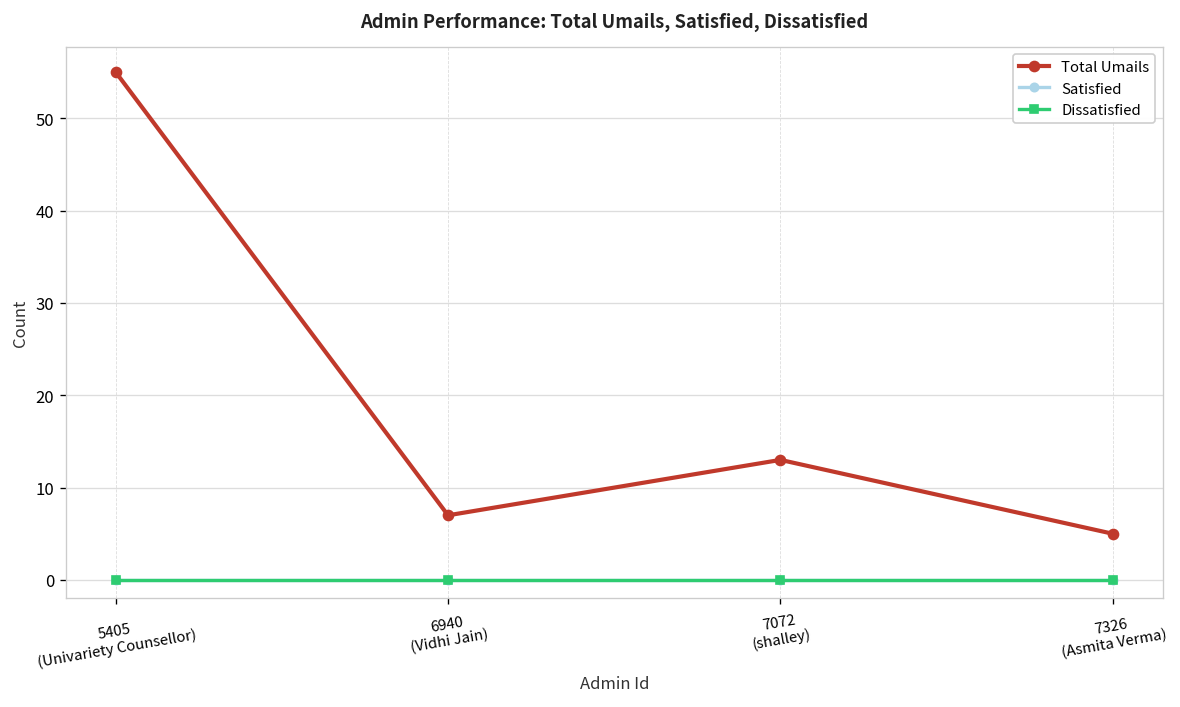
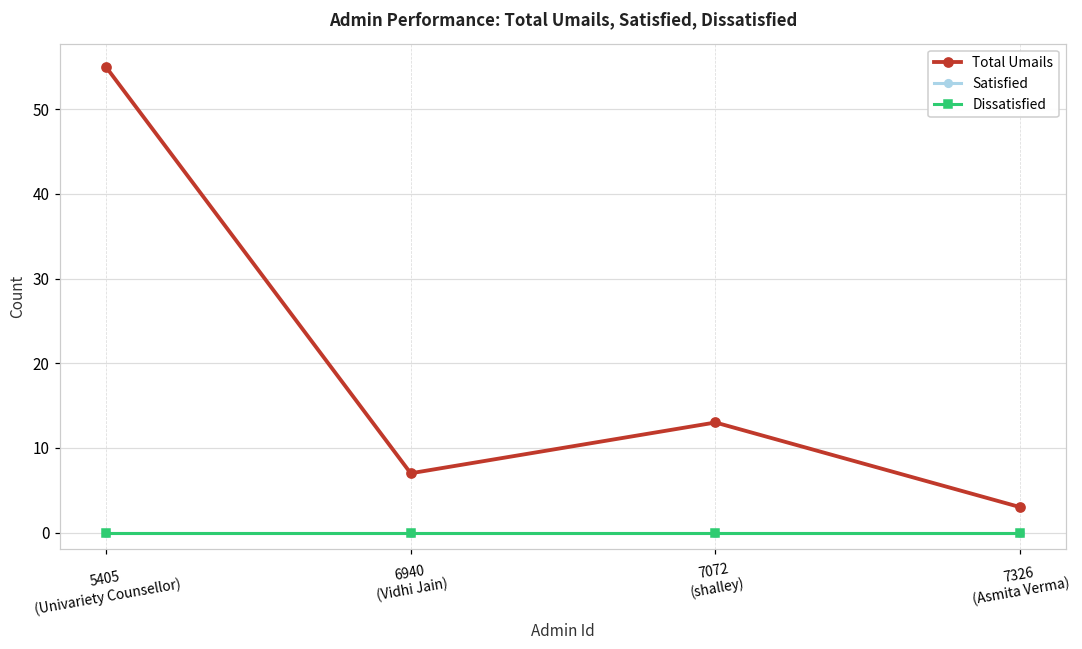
  {
    "Total Umails": {
      "5405 (Univariety Counsellor)": 55,
      "6940 (Vidhi Jain)": 7,
      "7072 (shalley)": 13,
-     "7326 (Asmita Verma)": 5
+     "7326 (Asmita Verma)": 3
    },
    "Dissatisfied": {
      "5405 (Univariety Counsellor)": 0,
      "6940 (Vidhi Jain)": 0,
      "7072 (shalley)": 0,
      "7326 (Asmita Verma)": 0
    }
  }
